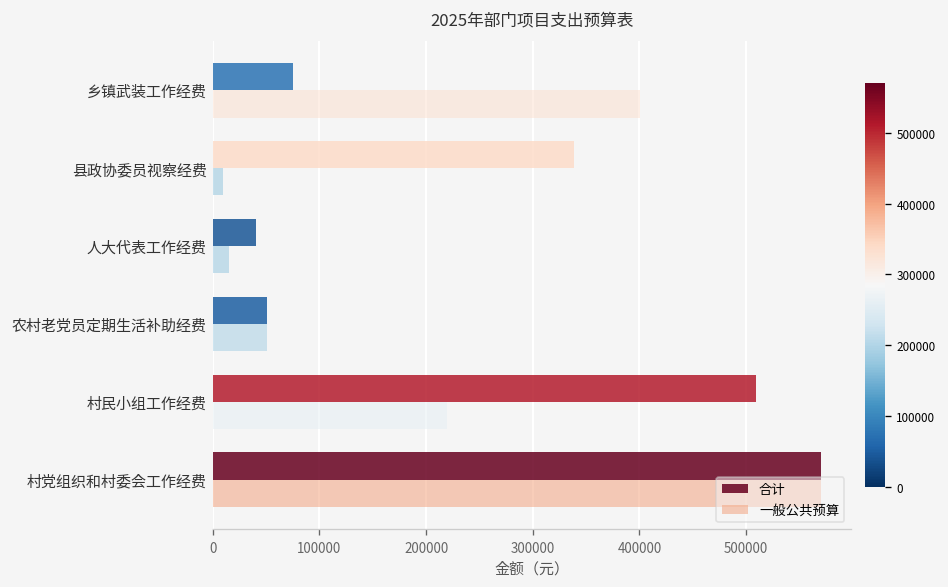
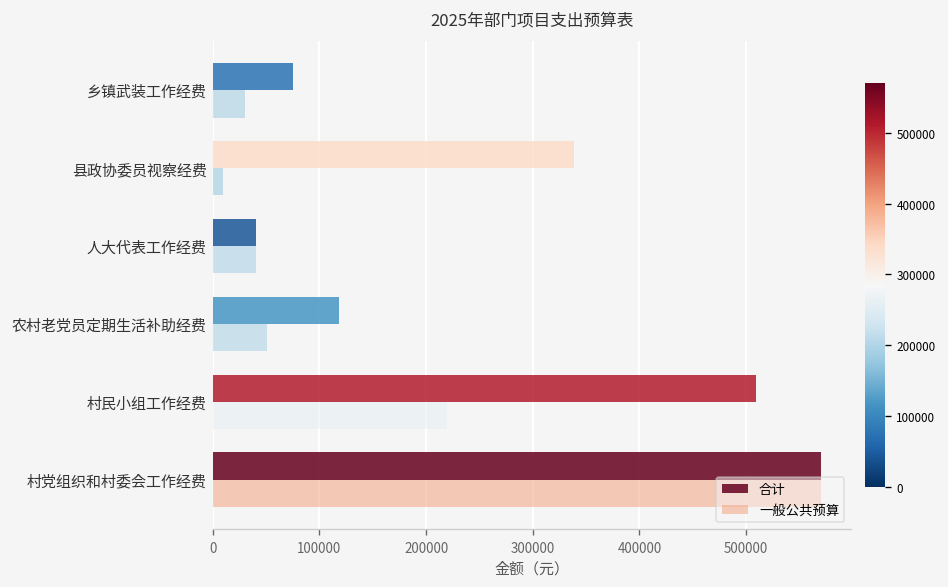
  {
    "合计": {
      "乡镇武装工作经费": 80000,
      "县政协委员视察经费": 340000,
      "人大代表工作经费": 40000,
-     "农村老党员定期生活补助经费": 50000,
+     "农村老党员定期生活补助经费": 120000,
      "村民小组工作经费": 510000,
      "村党组织和村委会工作经费": 570000
    },
    "一般公共预算": {
-     "乡镇武装工作经费": 400000,
+     "乡镇武装工作经费": 30000,
      "县政协委员视察经费": 10000,
-     "人大代表工作经费": 20000,
+     "人大代表工作经费": 40000,
      "农村老党员定期生活补助经费": 50000,
      "村民小组工作经费": 220000
    }
  }
